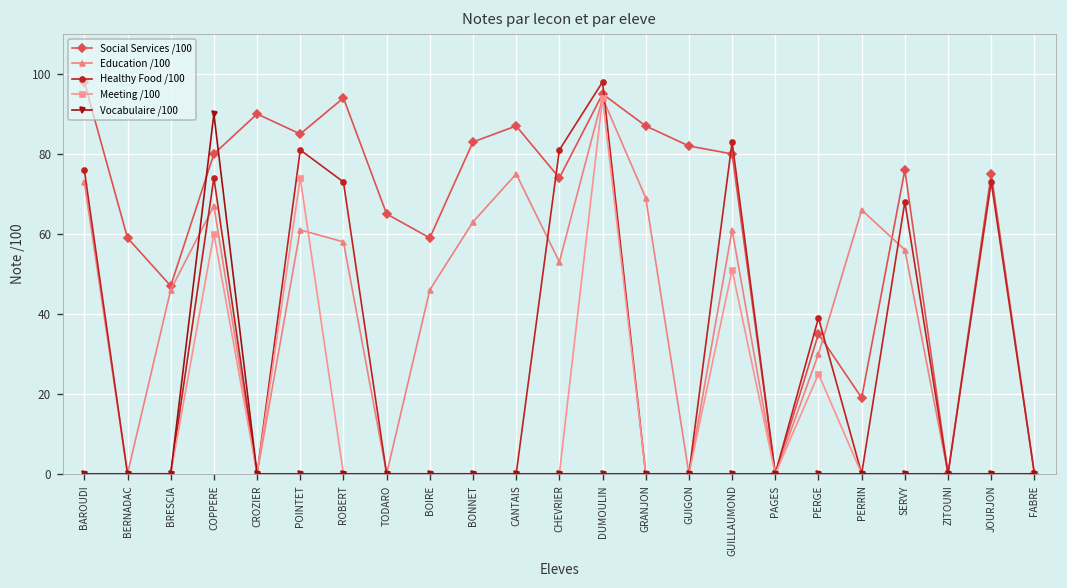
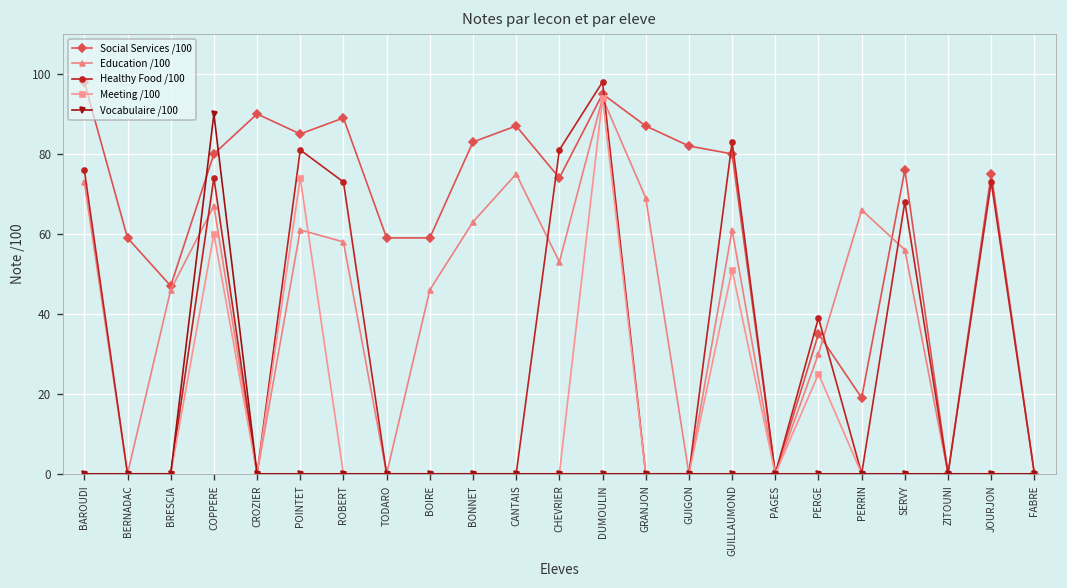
  {
    "Social Services /100": {
      "BERNADAC": 59,
      "BRESCIA": 47,
      "COPPERE": 80,
      "CROZIER": 90,
      "POINTET": 85,
-     "ROBERT": 94,
-     "TODARO": 65,
+     "ROBERT": 89,
+     "TODARO": 59,
      "BOIRE": 59,
      "BONNET": 83,
      "CANTAIS": 87,
      "CHEVRIER": 74,
      "DUMOULIN": 95,
      "GRANJON": 87,
      "GUIGON": 82,
      "GUILLAUMOND": 80,
      "PERGE": 35,
      "PERRIN": 19,
      "SERVY": 76,
      "JOURJON": 75
    }
  }
